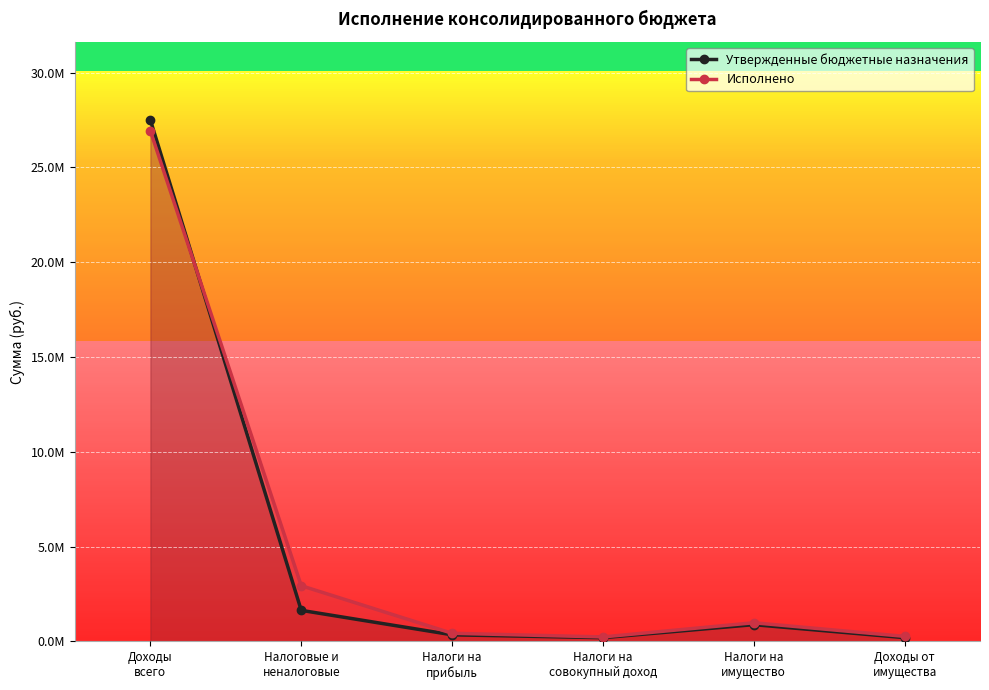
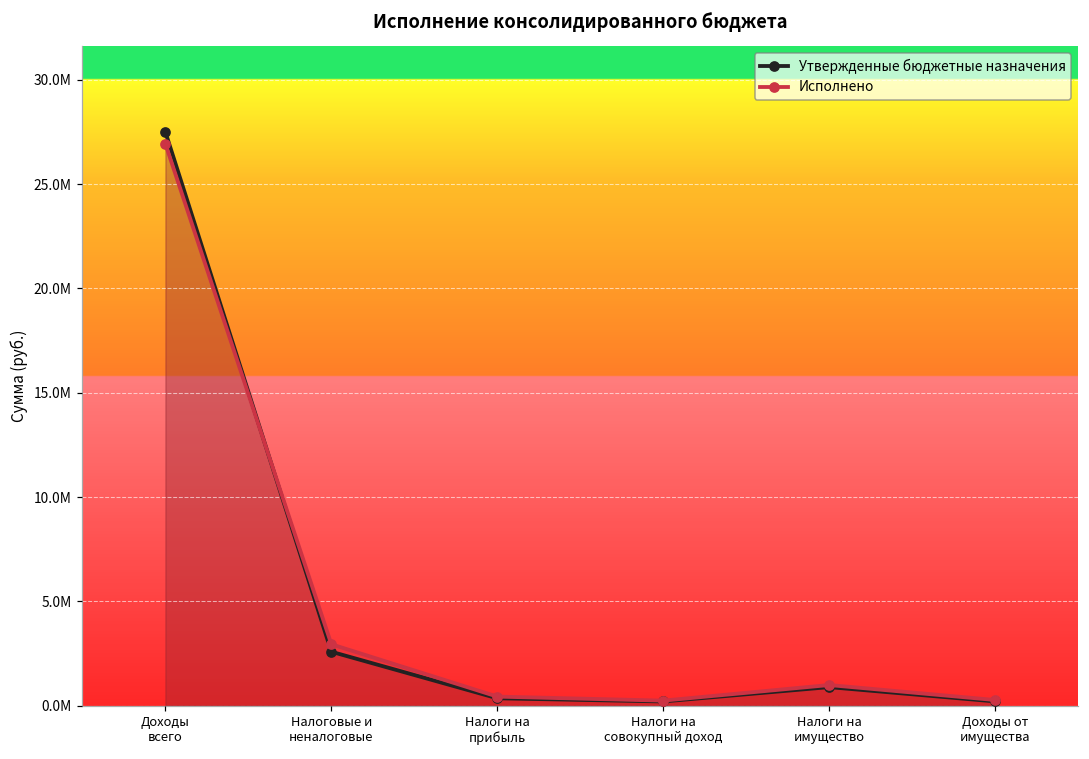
  {
    "Утвержденные бюджетные назначения": {
      "Доходы всего": 27500000,
-     "Налоговые и неналоговые": 1600000
+     "Налоговые и неналоговые": 2600000
    },
    "Исполнено": {
      "Доходы всего": 26900000,
      "Налоговые и неналоговые": 2900000
    }
  }
